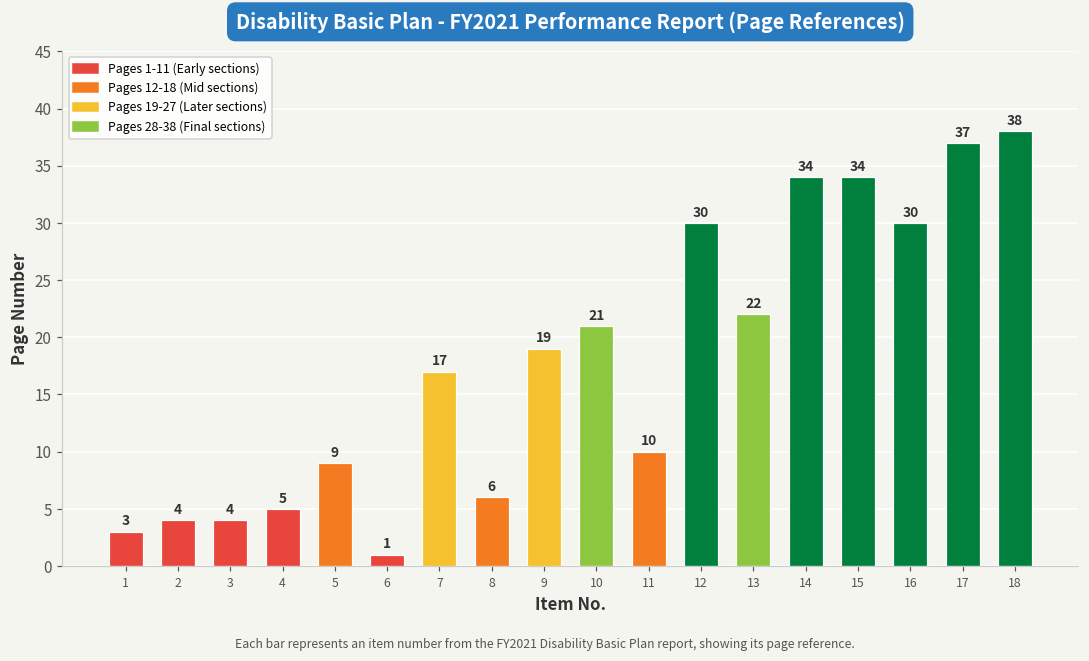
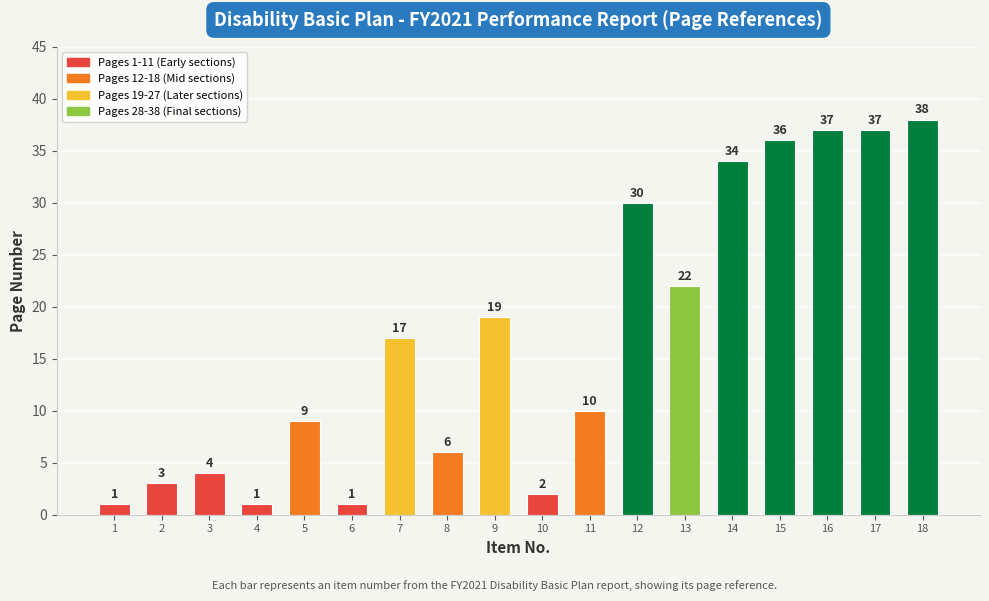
  {
-   "1": 3,
-   "2": 4,
+   "1": 1,
+   "2": 3,
    "3": 4,
-   "4": 5,
+   "4": 1,
    "5": 9,
    "6": 1,
    "7": 17,
    "8": 6,
    "9": 19,
-   "10": 21,
+   "10": 2,
    "11": 10,
    "12": 30,
    "13": 22,
    "14": 34,
-   "15": 34,
-   "16": 30,
+   "15": 36,
+   "16": 37,
    "17": 37,
    "18": 38
  }
